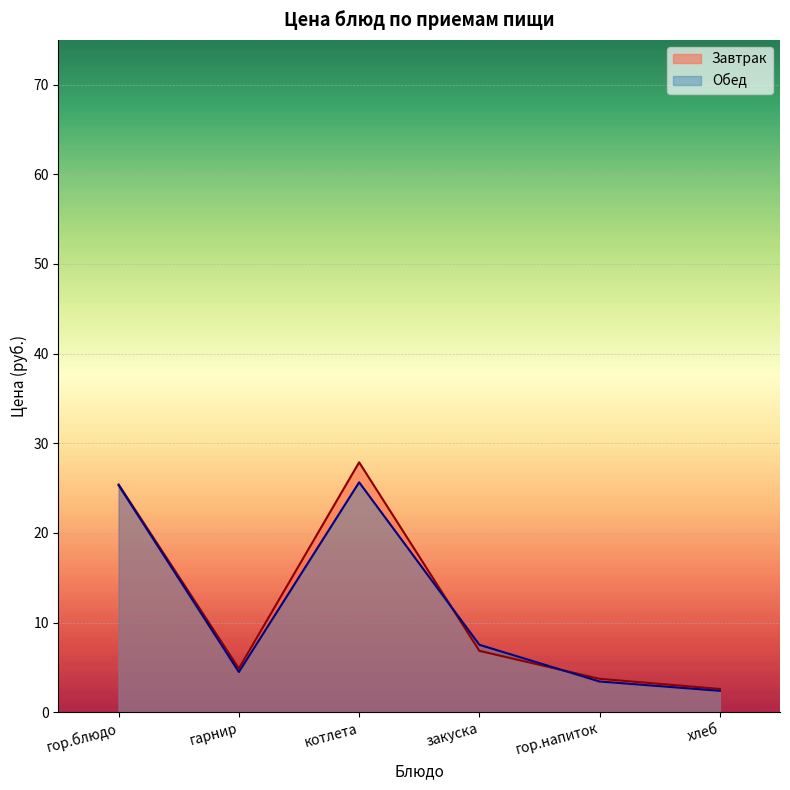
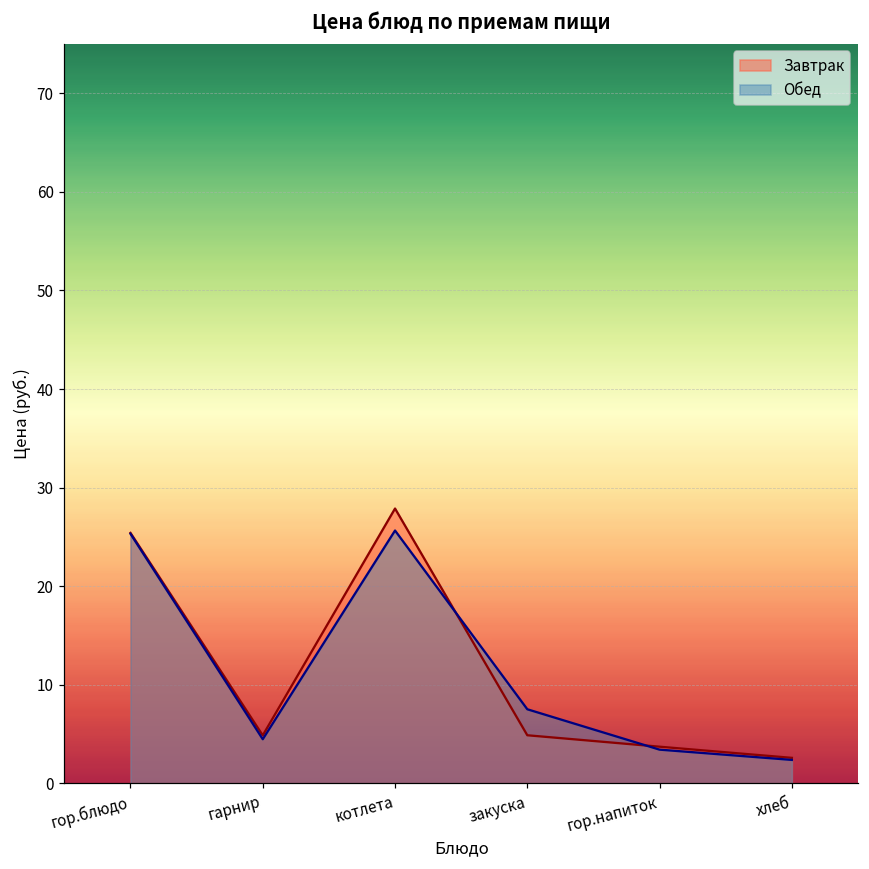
  {
    "Завтрак": {
      "гарнир": 5,
      "котлета": 28,
-     "закуска": 7,
+     "закуска": 5,
      "гор.напиток": 4
    },
    "Обед": {
      "гарнир": 4,
      "котлета": 26,
      "закуска": 8,
      "гор.напиток": 3
    }
  }
